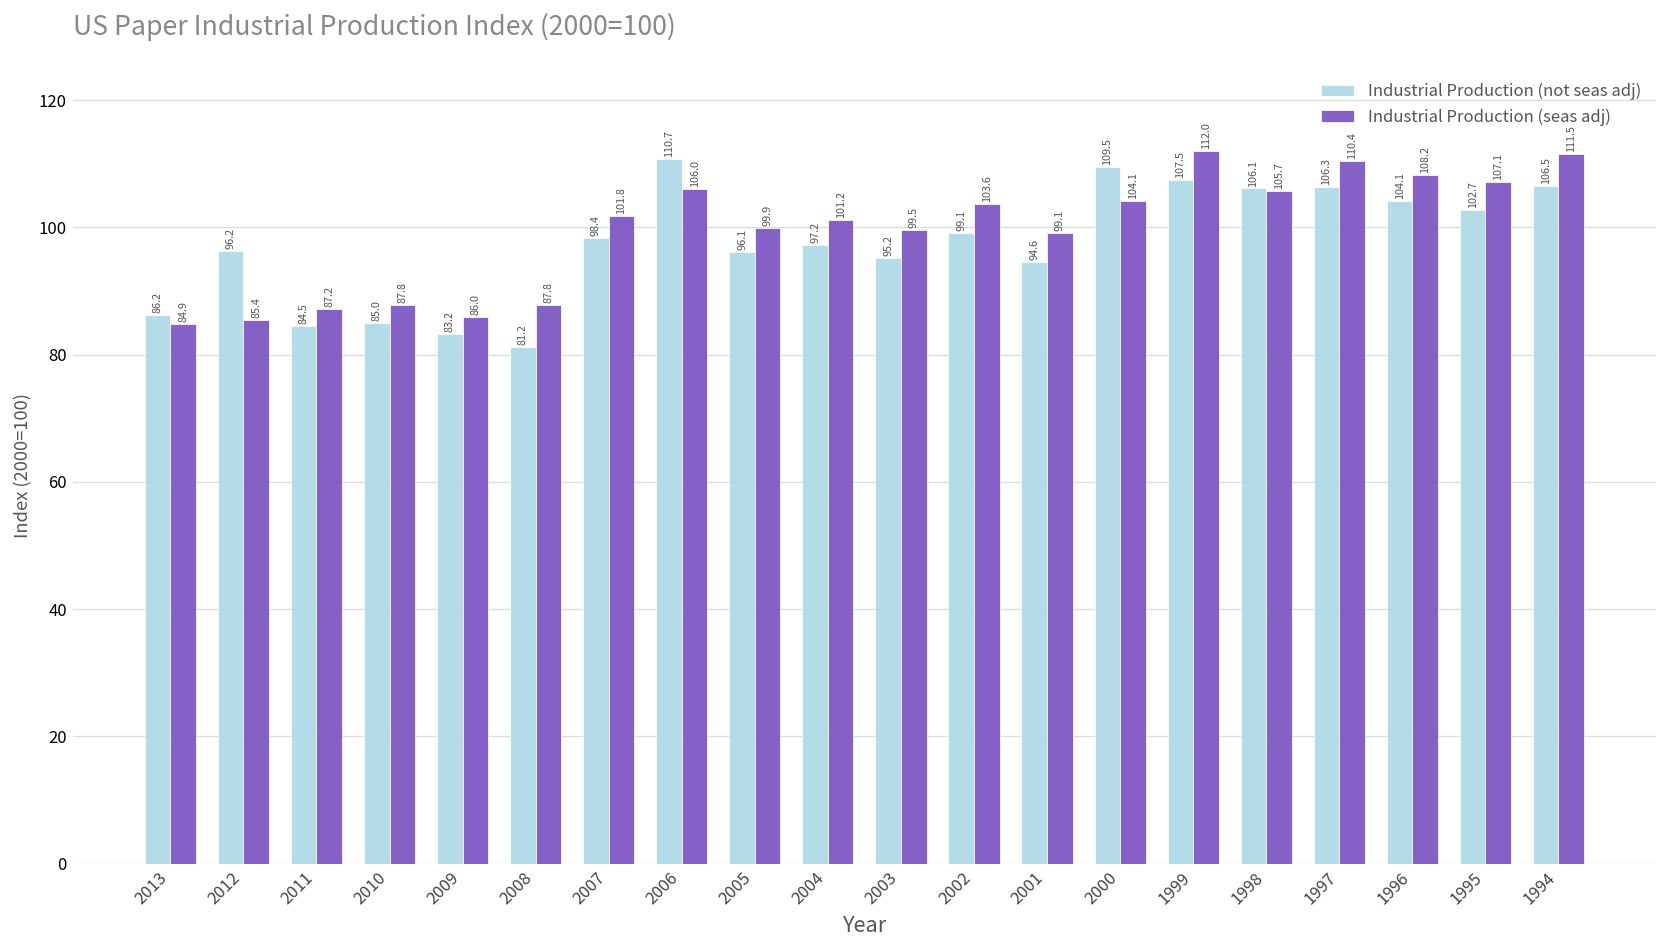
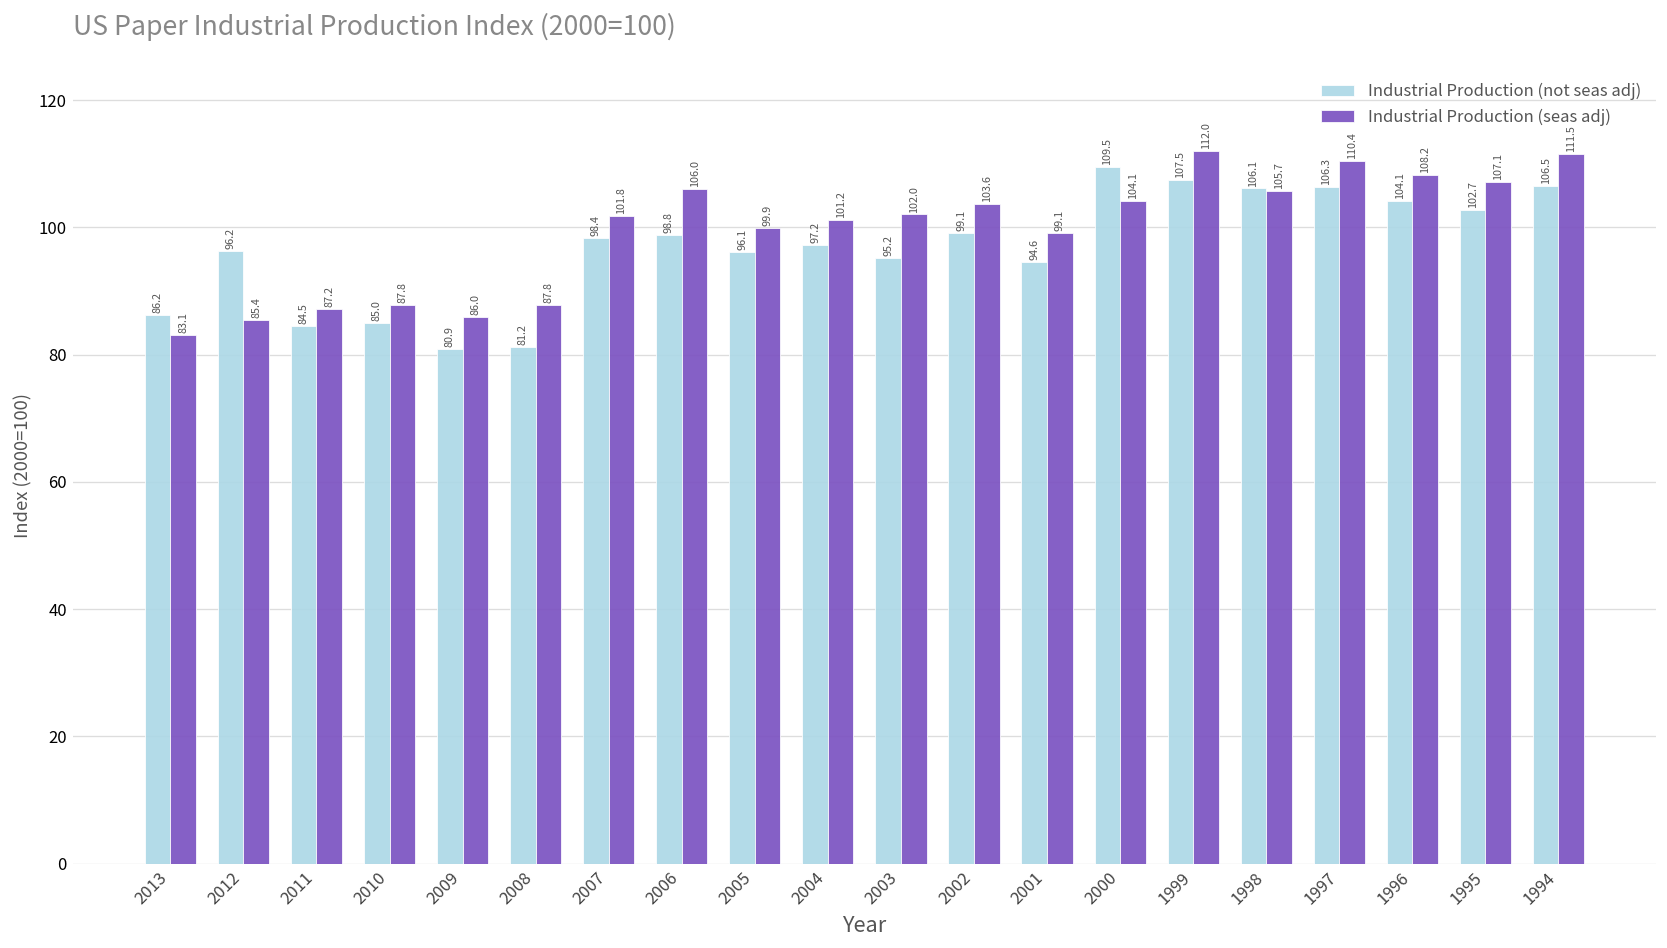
  {
    "Industrial Production (not seas adj)": {
      "2013": 86.2,
      "2012": 96.2,
      "2011": 84.5,
      "2010": 85.0,
-     "2009": 83.2,
+     "2009": 80.9,
      "2008": 81.2,
      "2007": 98.4,
-     "2006": 110.7,
+     "2006": 98.8,
      "2005": 96.1,
      "2004": 97.2,
      "2003": 95.2,
      "2002": 99.1,
      "2001": 94.6,
      "2000": 109.5,
      "1999": 107.5,
      "1998": 106.1,
      "1997": 106.3,
      "1996": 104.1,
      "1995": 102.7,
      "1994": 106.5
    },
    "Industrial Production (seas adj)": {
-     "2013": 84.9,
+     "2013": 83.1,
      "2012": 85.4,
      "2011": 87.2,
      "2010": 87.8,
      "2009": 86.0,
      "2008": 87.8,
      "2007": 101.8,
      "2006": 106.0,
      "2005": 99.9,
      "2004": 101.2,
-     "2003": 99.5,
+     "2003": 102.0,
      "2002": 103.6,
      "2001": 99.1,
      "2000": 104.1,
      "1999": 112.0,
      "1998": 105.7,
      "1997": 110.4,
      "1996": 108.2,
      "1995": 107.1,
      "1994": 111.5
    }
  }
